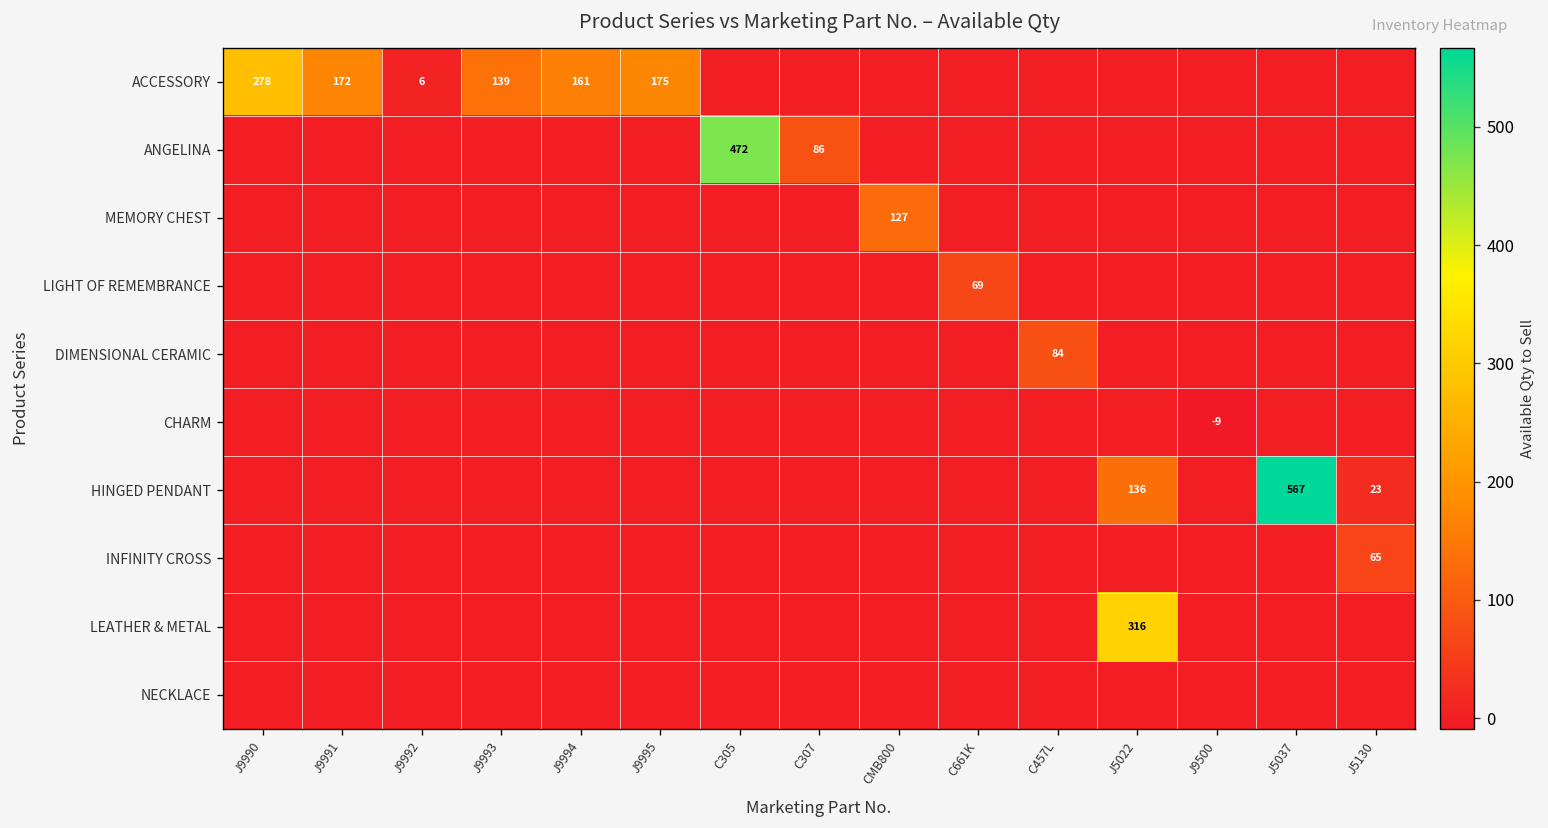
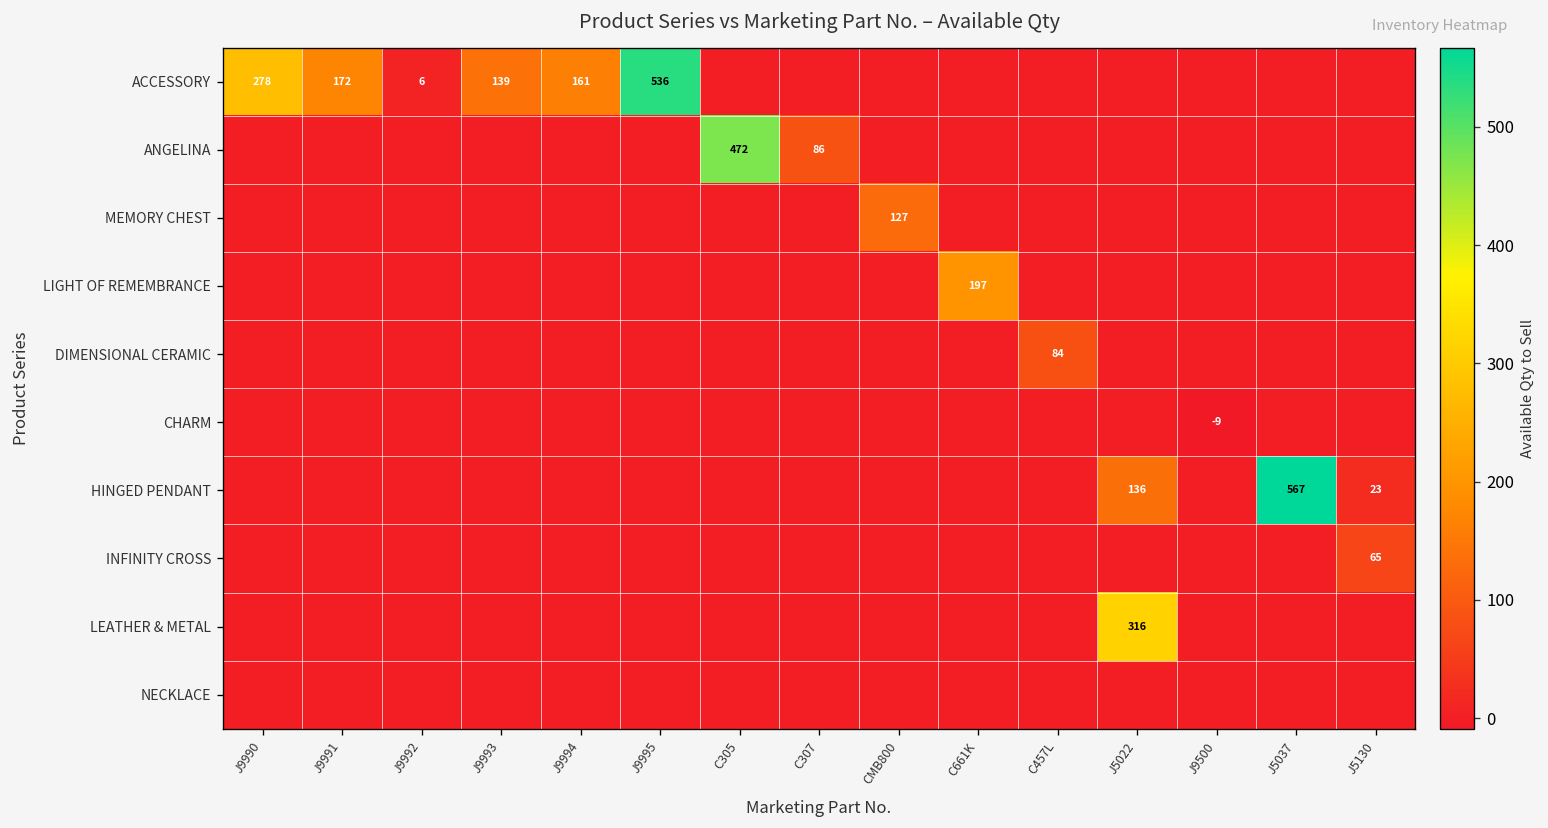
  {
    "ACCESSORY": {
      "J9990": 278,
      "J9991": 172,
      "J9992": 6,
      "J9993": 139,
      "J9994": 161,
-     "J9995": 175
+     "J9995": 536
    },
    "ANGELINA": {
      "C305": 472,
      "C307": 86
    },
    "MEMORY CHEST": {
      "CMB800": 127
    },
    "LIGHT OF REMEMBRANCE": {
-     "C661K": 69
+     "C661K": 197
    },
    "DIMENSIONAL CERAMIC": {
      "C457L": 84
    },
    "CHARM": {
      "J9500": -9
    },
    "HINGED PENDANT": {
      "J5022": 136,
      "J5037": 567,
      "J5130": 23
    },
    "INFINITY CROSS": {
      "J5130": 65
    },
    "LEATHER & METAL": {
      "J5022": 316
    }
  }
